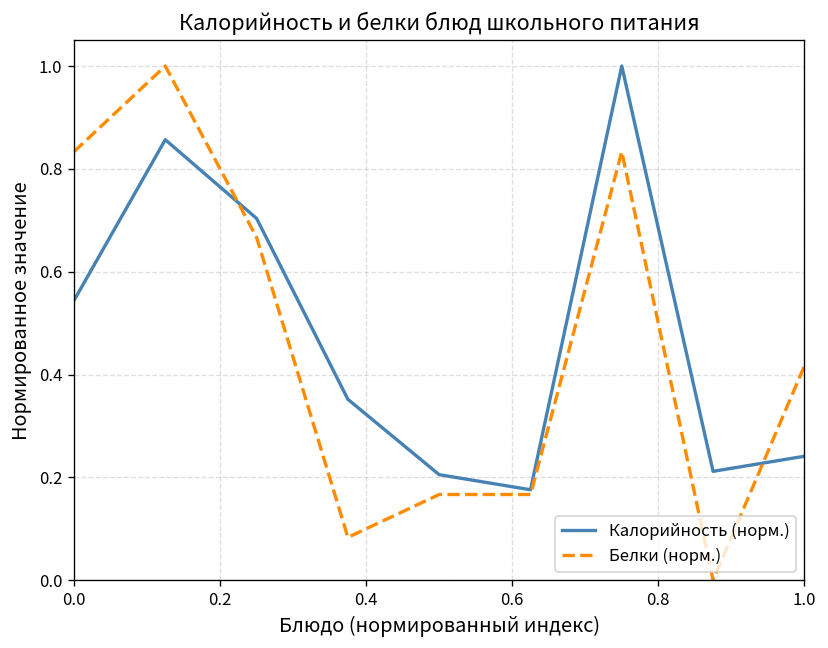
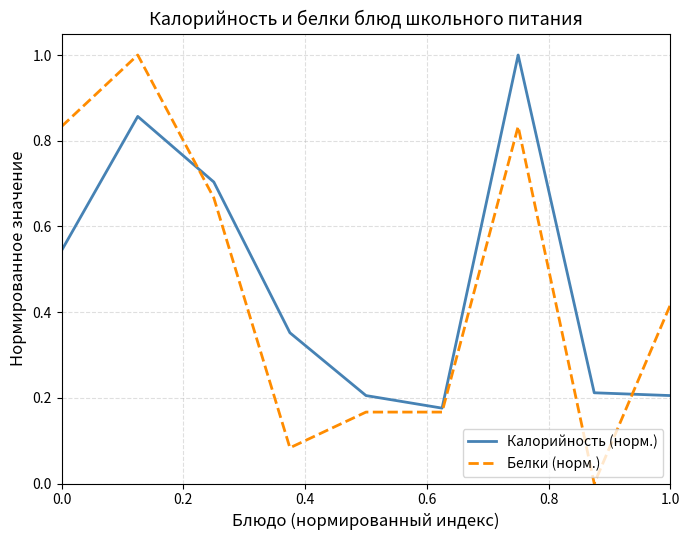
  {
    "Калорийность (норм.)": {
      "0.0": 0.54,
-     "1.0": 0.24
+     "1.0": 0.21
    },
    "Белки (норм.)": {
      "0.0": 0.83,
      "1.0": 0.42
    }
  }
